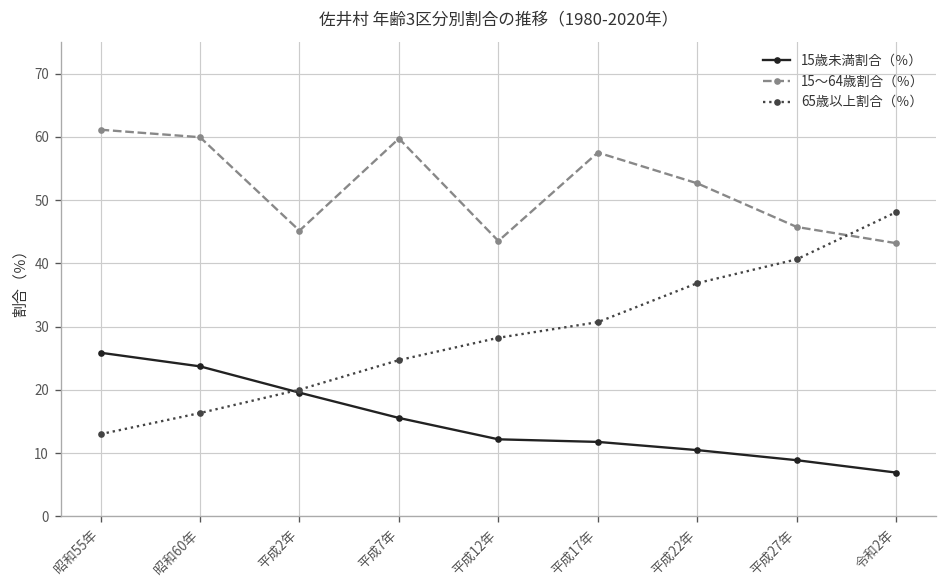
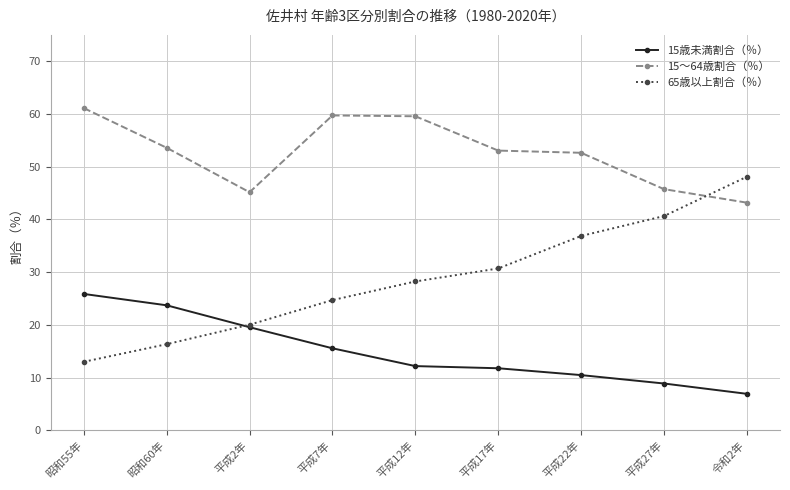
  {
    "15～64歳割合（％）": {
      "昭和55年": 61,
-     "昭和60年": 60,
+     "昭和60年": 54,
      "平成2年": 45,
      "平成7年": 60,
-     "平成12年": 44,
-     "平成17年": 58,
+     "平成12年": 60,
+     "平成17年": 53,
      "平成22年": 53,
      "平成27年": 46,
      "令和2年": 43
    }
  }
